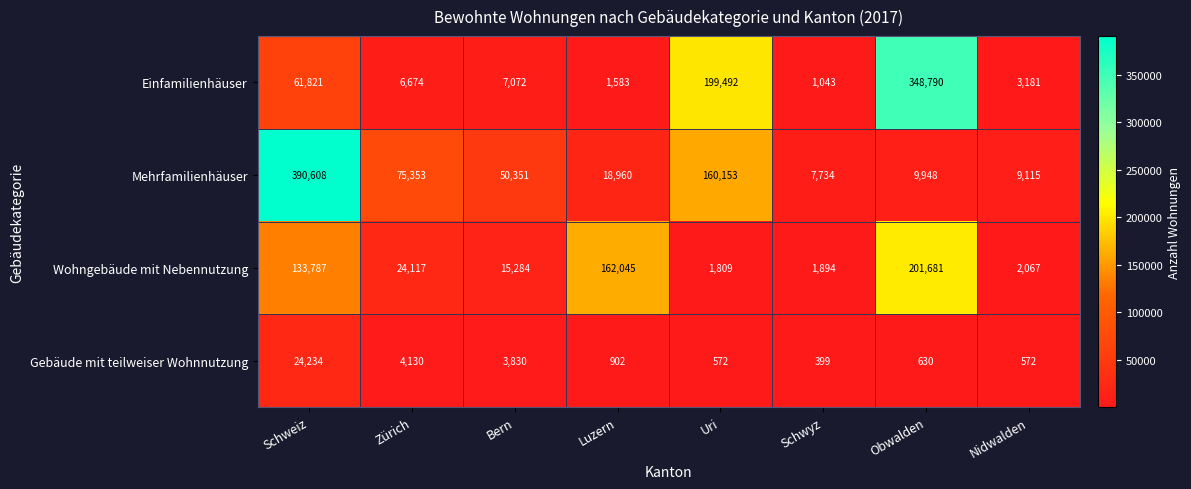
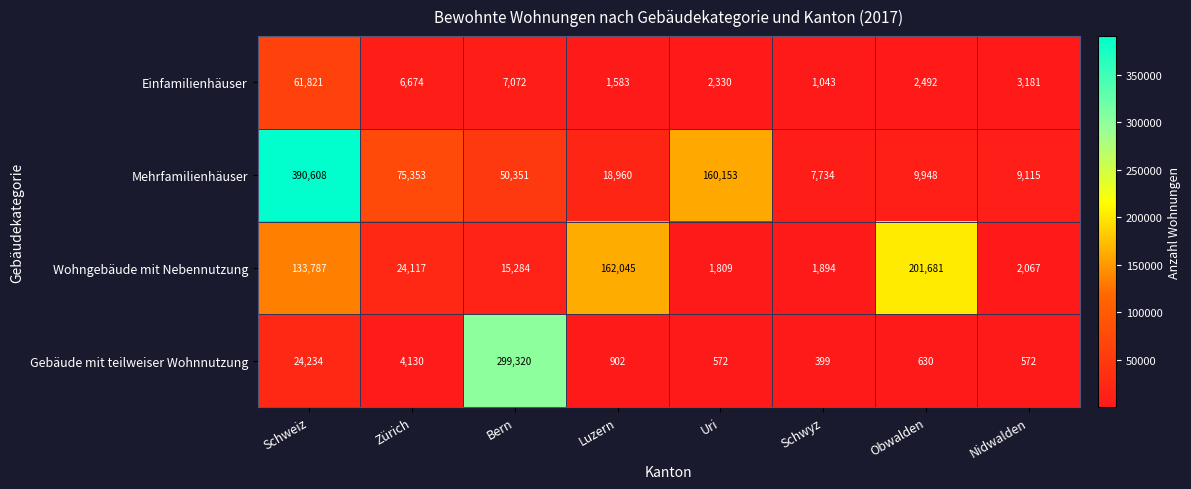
  {
    "Einfamilienhäuser": {
      "Schweiz": "61,821",
      "Zürich": "6,674",
      "Bern": "7,072",
      "Luzern": "1,583",
-     "Uri": "199,492",
+     "Uri": "2,330",
      "Schwyz": "1,043",
-     "Obwalden": "348,790",
+     "Obwalden": "2,492",
      "Nidwalden": "3,181"
    },
    "Mehrfamilienhäuser": {
      "Schweiz": "390,608",
      "Zürich": "75,353",
      "Bern": "50,351",
      "Luzern": "18,960",
      "Uri": "160,153",
      "Schwyz": "7,734",
      "Obwalden": "9,948",
      "Nidwalden": "9,115"
    },
    "Wohngebäude mit Nebennutzung": {
      "Schweiz": "133,787",
      "Zürich": "24,117",
      "Bern": "15,284",
      "Luzern": "162,045",
      "Uri": "1,809",
      "Schwyz": "1,894",
      "Obwalden": "201,681",
      "Nidwalden": "2,067"
    },
    "Gebäude mit teilweiser Wohnnutzung": {
      "Schweiz": "24,234",
      "Zürich": "4,130",
-     "Bern": "3,830",
+     "Bern": "299,320",
      "Luzern": "902",
      "Uri": "572",
      "Schwyz": "399",
      "Obwalden": "630",
      "Nidwalden": "572"
    }
  }
